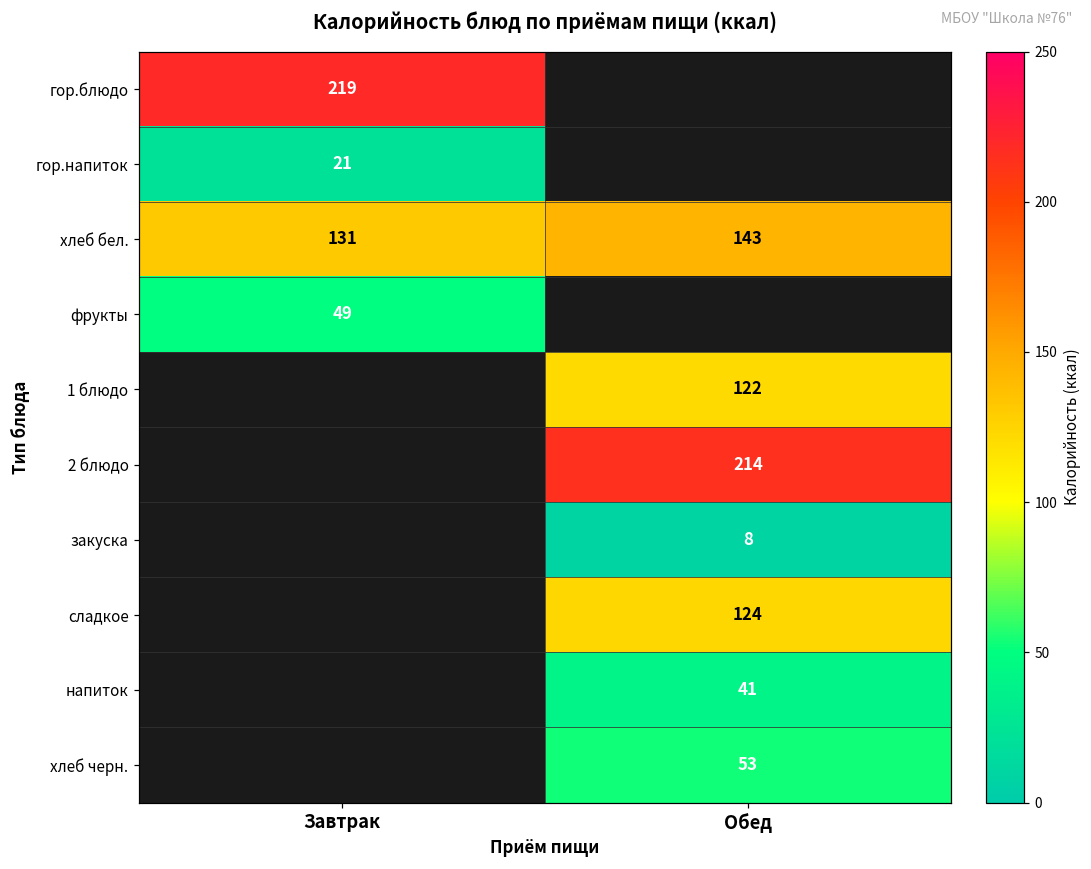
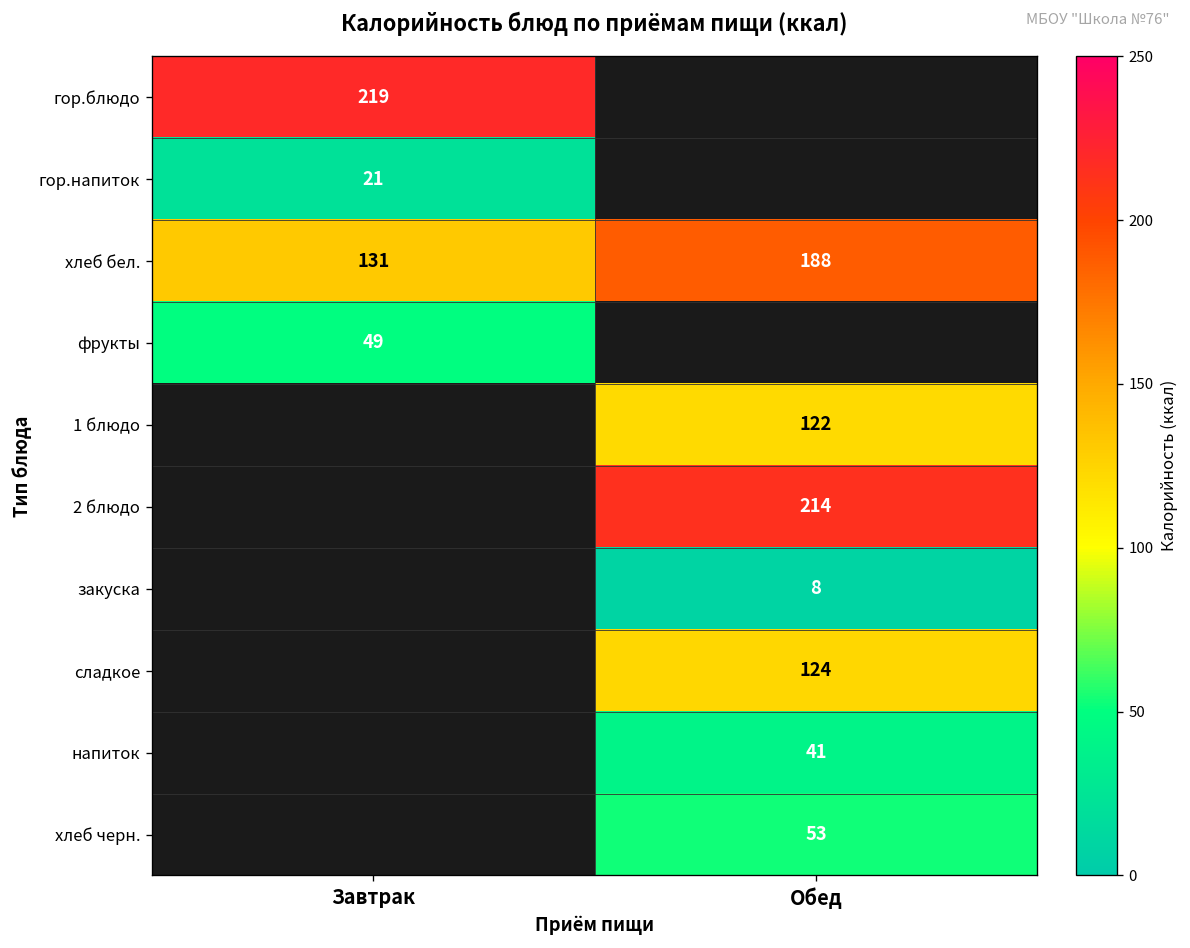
  {
    "гор.блюдо": {
      "Завтрак": 219
    },
    "гор.напиток": {
      "Завтрак": 21
    },
    "хлеб бел.": {
      "Завтрак": 131,
-     "Обед": 143
+     "Обед": 188
    },
    "фрукты": {
      "Завтрак": 49
    },
    "1 блюдо": {
      "Обед": 122
    },
    "2 блюдо": {
      "Обед": 214
    },
    "закуска": {
      "Обед": 8
    },
    "сладкое": {
      "Обед": 124
    },
    "напиток": {
      "Обед": 41
    },
    "хлеб черн.": {
      "Обед": 53
    }
  }
